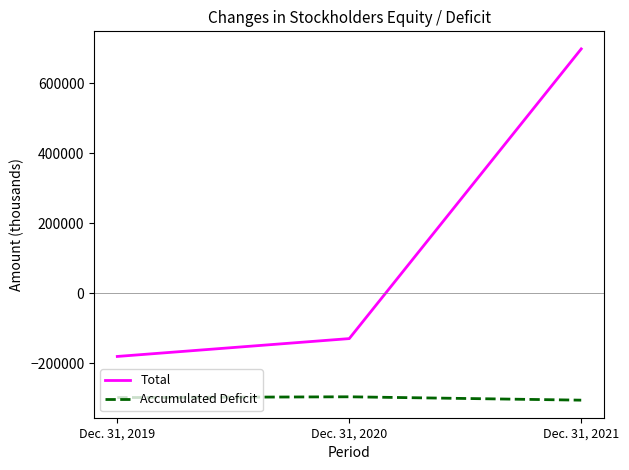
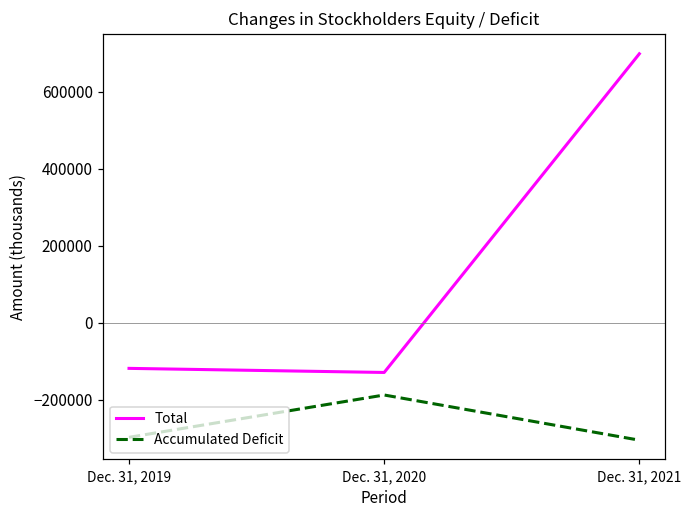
  {
    "Total": {
-     "Dec. 31, 2019": -180000,
+     "Dec. 31, 2019": -120000,
      "Dec. 31, 2020": -130000,
      "Dec. 31, 2021": 700000
    },
    "Accumulated Deficit": {
-     "Dec. 31, 2020": -300000,
+     "Dec. 31, 2020": -190000,
      "Dec. 31, 2021": -310000
    }
  }
